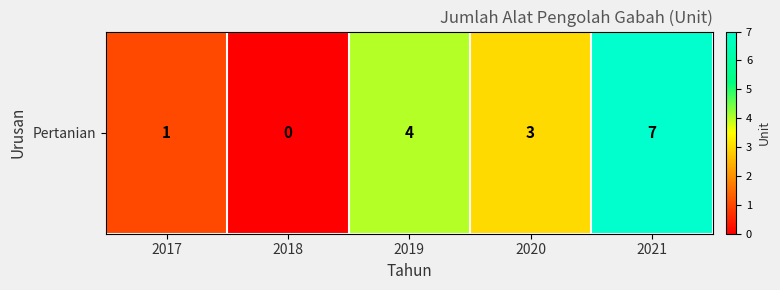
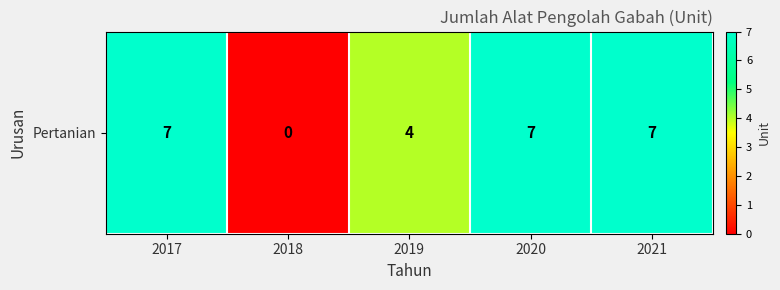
  {
    "Pertanian": {
-     "2017": 1,
+     "2017": 7,
      "2018": 0,
      "2019": 4,
-     "2020": 3,
+     "2020": 7,
      "2021": 7
    }
  }
